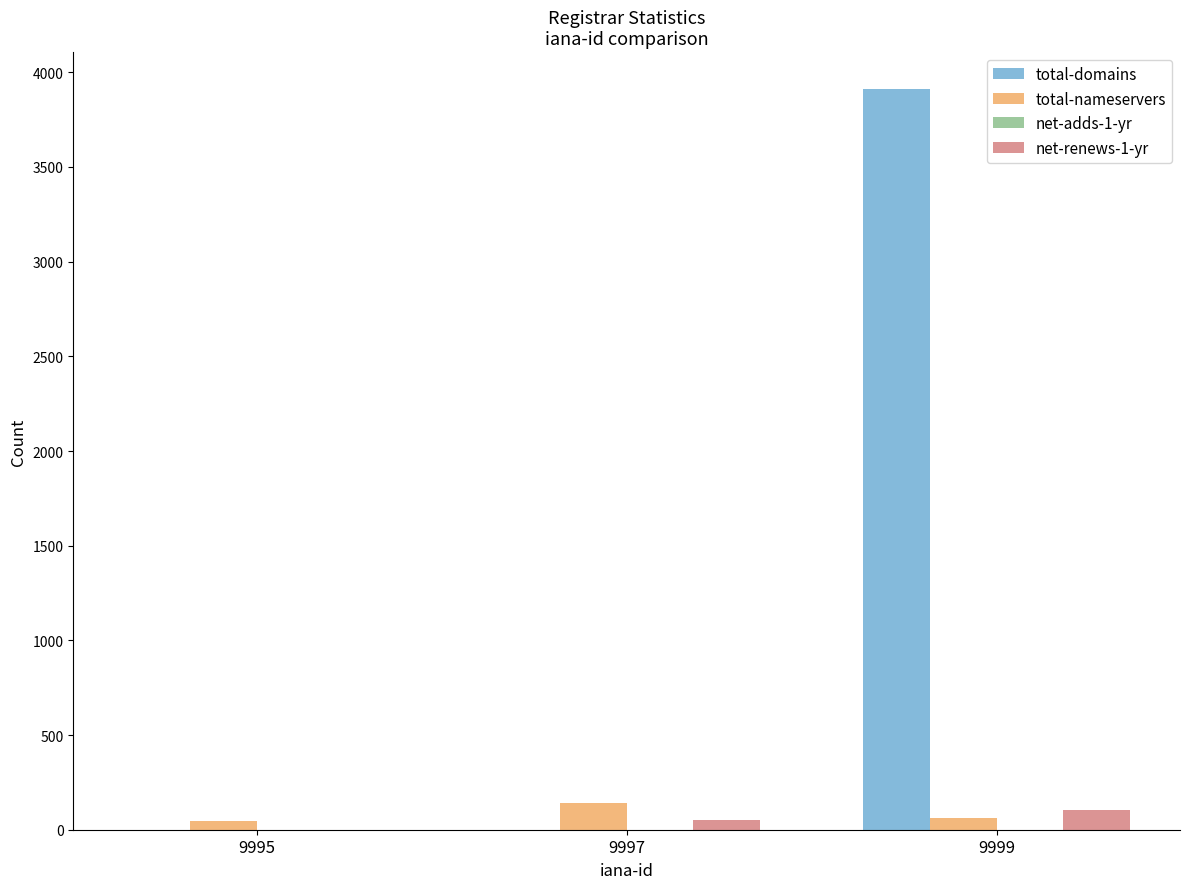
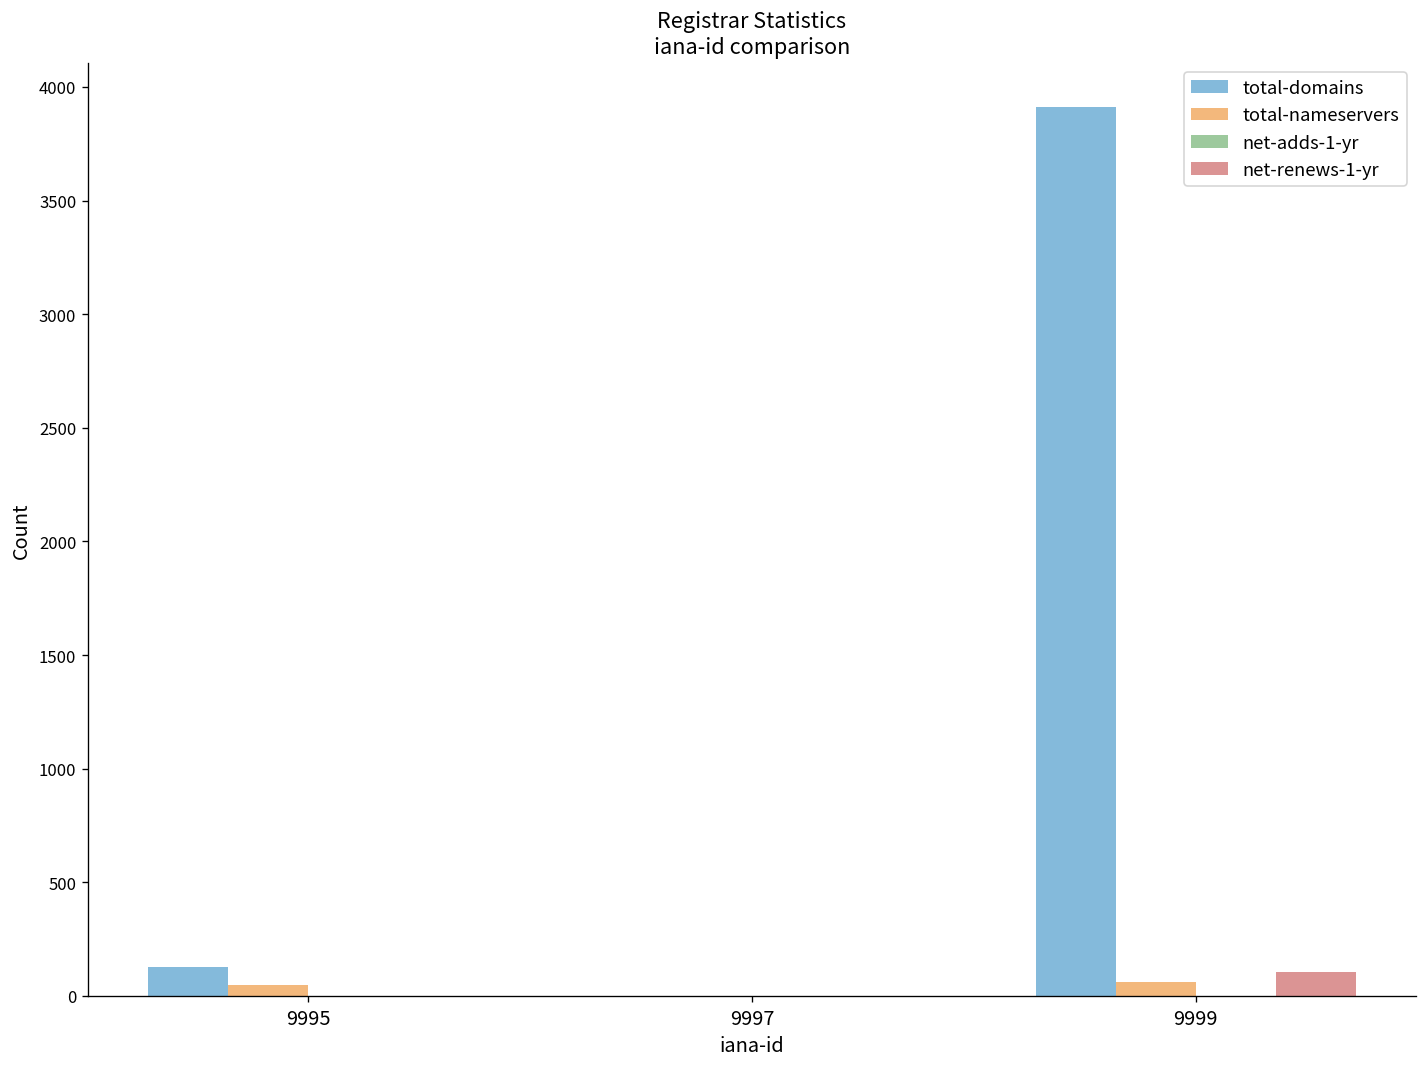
  {
    "total-domains": {
-     "9995": 0,
+     "9995": 130,
      "9997": 0,
      "9999": 3910
    },
    "total-nameservers": {
      "9995": 50,
-     "9997": 140,
+     "9997": 0,
      "9999": 60
    },
    "net-adds-1-yr": {
      "9995": 0,
      "9997": 0,
      "9999": 0
    },
    "net-renews-1-yr": {
      "9995": 0,
-     "9997": 50,
+     "9997": 0,
      "9999": 100
    }
  }
